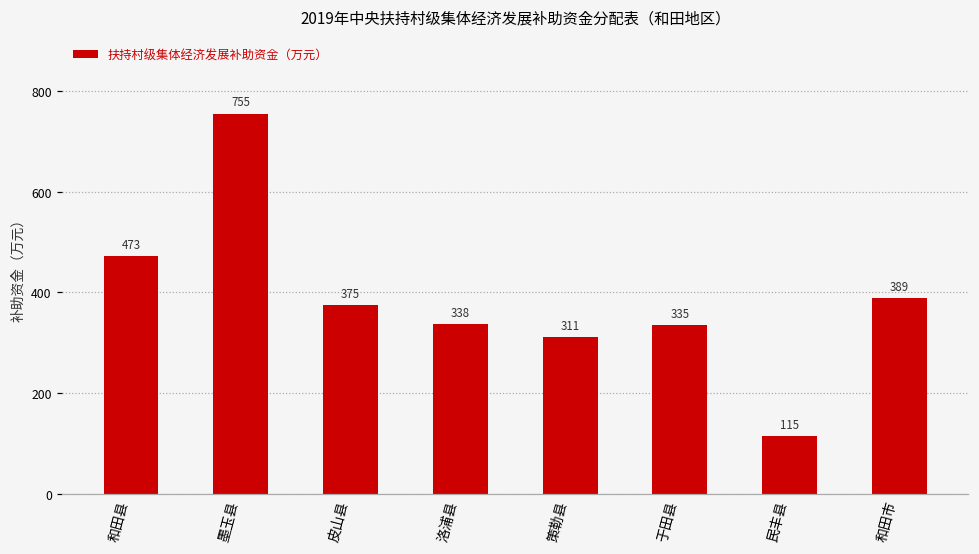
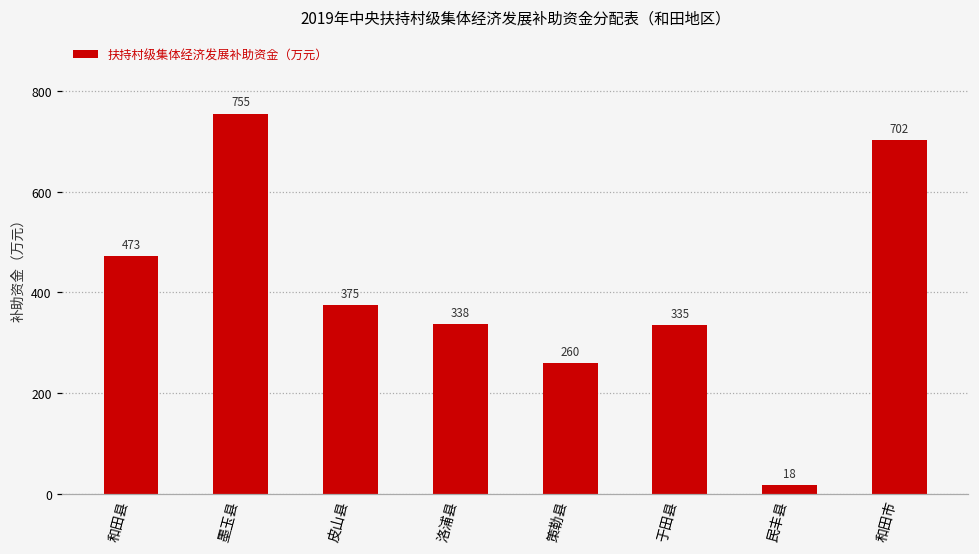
  {
    "和田县": 473,
    "墨玉县": 755,
    "皮山县": 375,
    "洛浦县": 338,
-   "策勒县": 311,
+   "策勒县": 260,
    "于田县": 335,
-   "民丰县": 115,
-   "和田市": 389
+   "民丰县": 18,
+   "和田市": 702
  }
